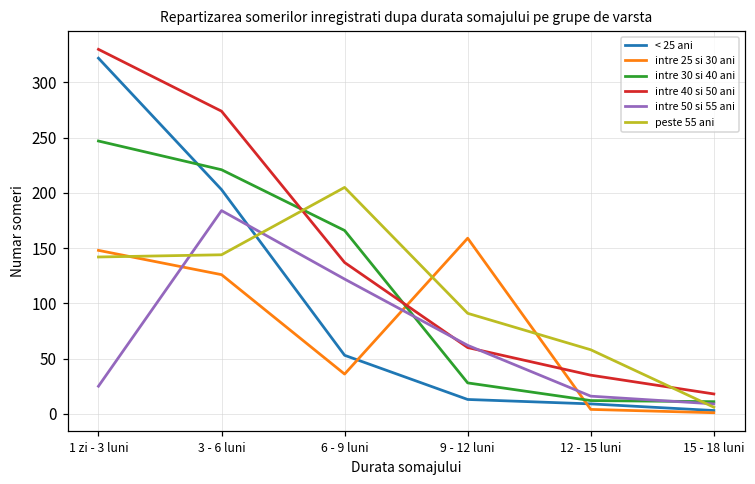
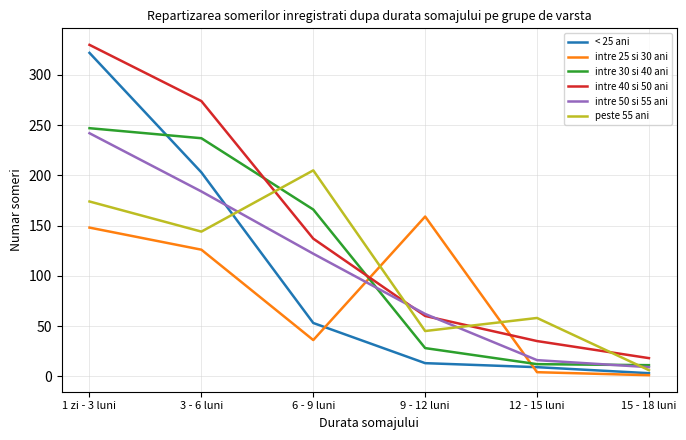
  {
    "< 25 ani": {
      "1 zi - 3 luni": 322,
      "3 - 6 luni": 203,
      "6 - 9 luni": 53,
      "9 - 12 luni": 13,
      "12 - 15 luni": 9
    },
    "intre 25 si 30 ani": {
      "1 zi - 3 luni": 148,
      "3 - 6 luni": 126,
      "6 - 9 luni": 36,
      "9 - 12 luni": 159,
      "12 - 15 luni": 4
    },
    "intre 30 si 40 ani": {
      "1 zi - 3 luni": 247,
-     "3 - 6 luni": 221,
+     "3 - 6 luni": 237,
      "6 - 9 luni": 166,
      "9 - 12 luni": 28,
      "12 - 15 luni": 12
    },
    "intre 40 si 50 ani": {
      "1 zi - 3 luni": 330,
      "3 - 6 luni": 274,
      "6 - 9 luni": 137,
      "12 - 15 luni": 35,
      "15 - 18 luni": 18
    },
    "intre 50 si 55 ani": {
-     "1 zi - 3 luni": 25,
+     "1 zi - 3 luni": 242,
      "3 - 6 luni": 184,
      "6 - 9 luni": 122,
      "12 - 15 luni": 16
    },
    "peste 55 ani": {
-     "1 zi - 3 luni": 142,
+     "1 zi - 3 luni": 174,
      "3 - 6 luni": 144,
      "6 - 9 luni": 205,
-     "9 - 12 luni": 91,
+     "9 - 12 luni": 45,
      "12 - 15 luni": 58,
      "15 - 18 luni": 6
    }
  }
